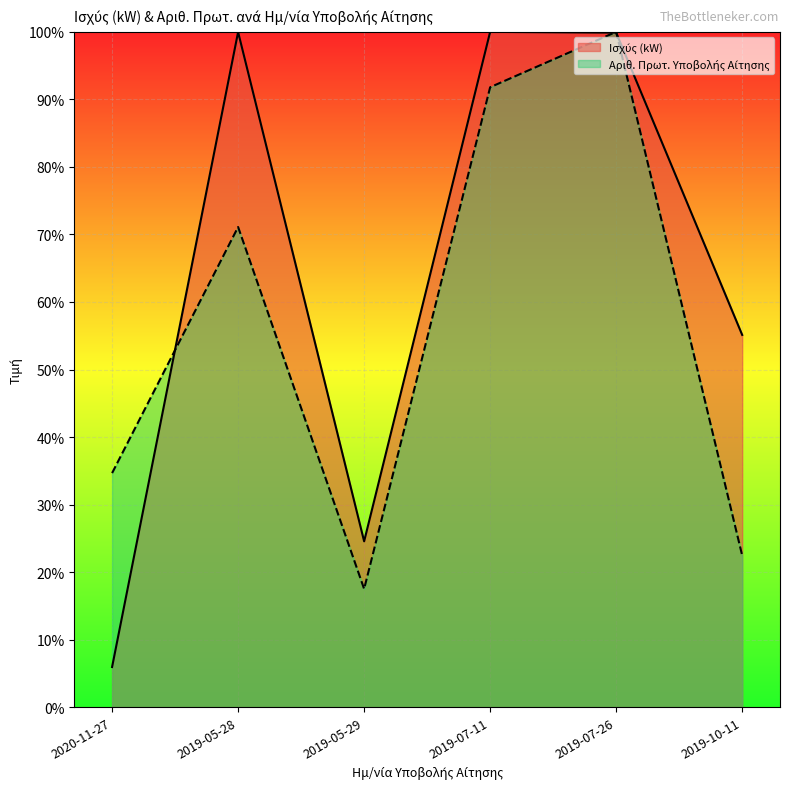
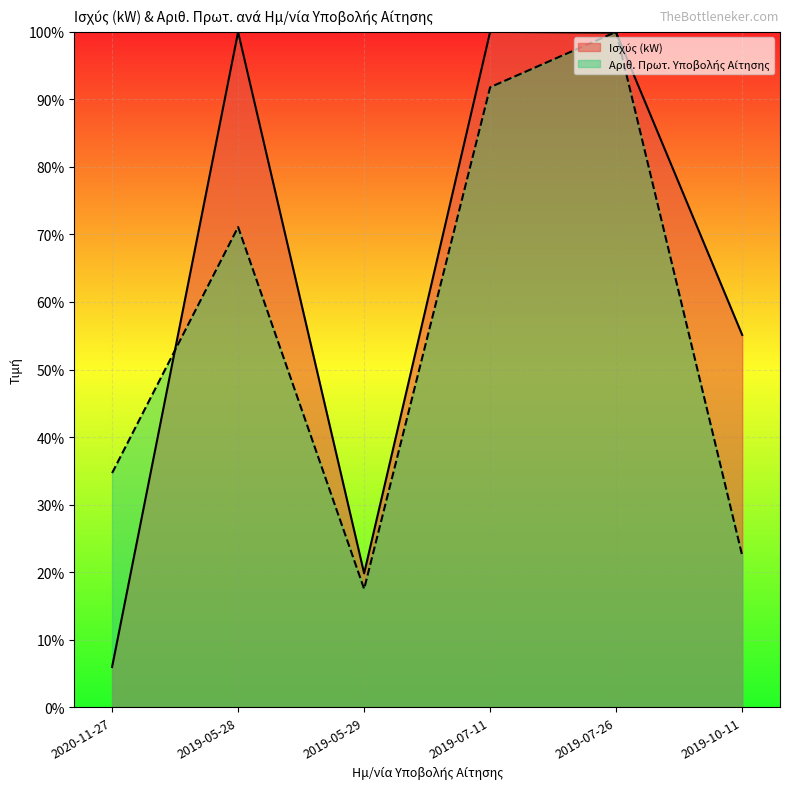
  {
    "Ισχύς (kW)": {
      "2020-11-27": "6%",
      "2019-05-28": "100%",
-     "2019-05-29": "25%",
+     "2019-05-29": "20%",
      "2019-07-11": "100%",
      "2019-10-11": "55%"
    },
    "Αριθ. Πρωτ. Υποβολής Αίτησης": {
      "2020-11-27": "35%",
      "2019-05-28": "71%",
      "2019-05-29": "18%",
      "2019-07-11": "92%",
      "2019-10-11": "22%"
    }
  }
